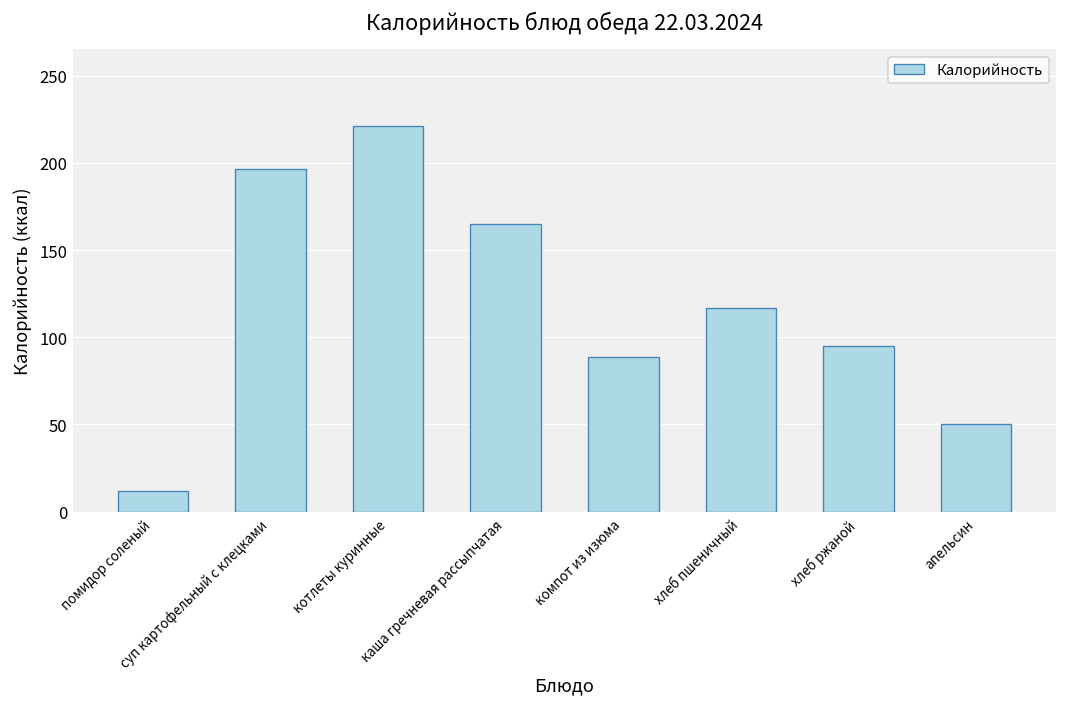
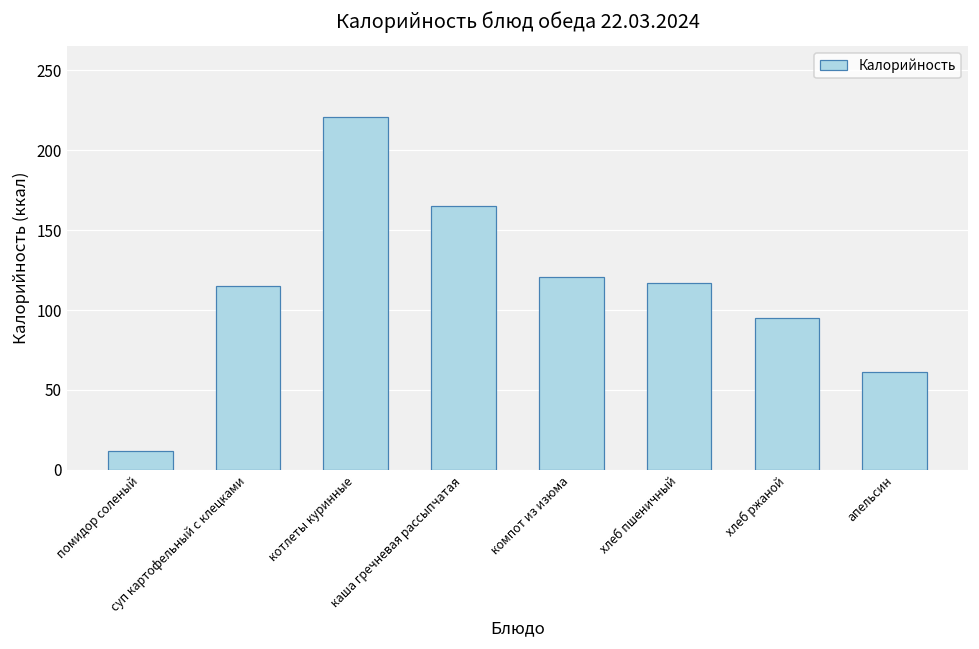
  {
    "помидор соленый": 12,
-   "суп картофельный с клецками": 196,
+   "суп картофельный с клецками": 115,
    "котлеты куринные": 221,
    "каша гречневая рассыпчатая": 165,
-   "компот из изюма": 89,
+   "компот из изюма": 121,
    "хлеб пшеничный": 117,
    "хлеб ржаной": 95,
-   "апельсин": 50
+   "апельсин": 61
  }
